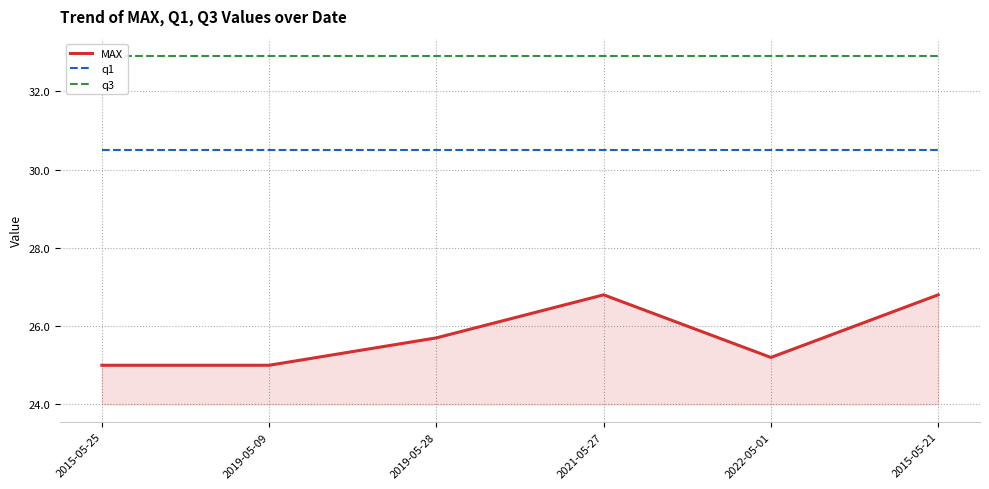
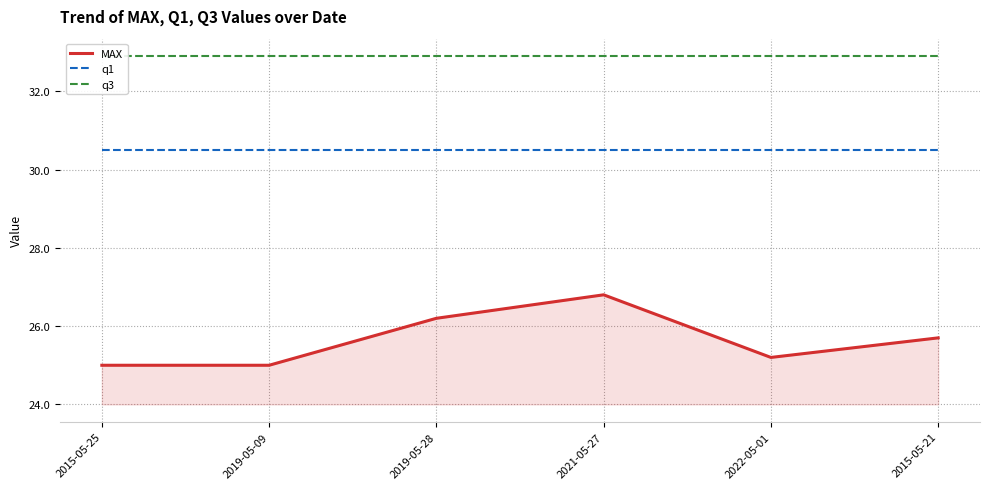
  {
    "MAX": {
      "2015-05-25": 25.0,
      "2019-05-09": 25.0,
-     "2019-05-28": 25.7,
+     "2019-05-28": 26.2,
      "2021-05-27": 26.8,
      "2022-05-01": 25.2,
-     "2015-05-21": 26.8
+     "2015-05-21": 25.7
    },
    "q1": {
      "2015-05-25": 30.5,
      "2019-05-09": 30.5,
      "2019-05-28": 30.5,
      "2021-05-27": 30.5,
      "2022-05-01": 30.5,
      "2015-05-21": 30.5
    },
    "q3": {
      "2019-05-09": 32.9,
      "2019-05-28": 32.9,
      "2021-05-27": 32.9,
      "2022-05-01": 32.9,
      "2015-05-21": 32.9
    }
  }
